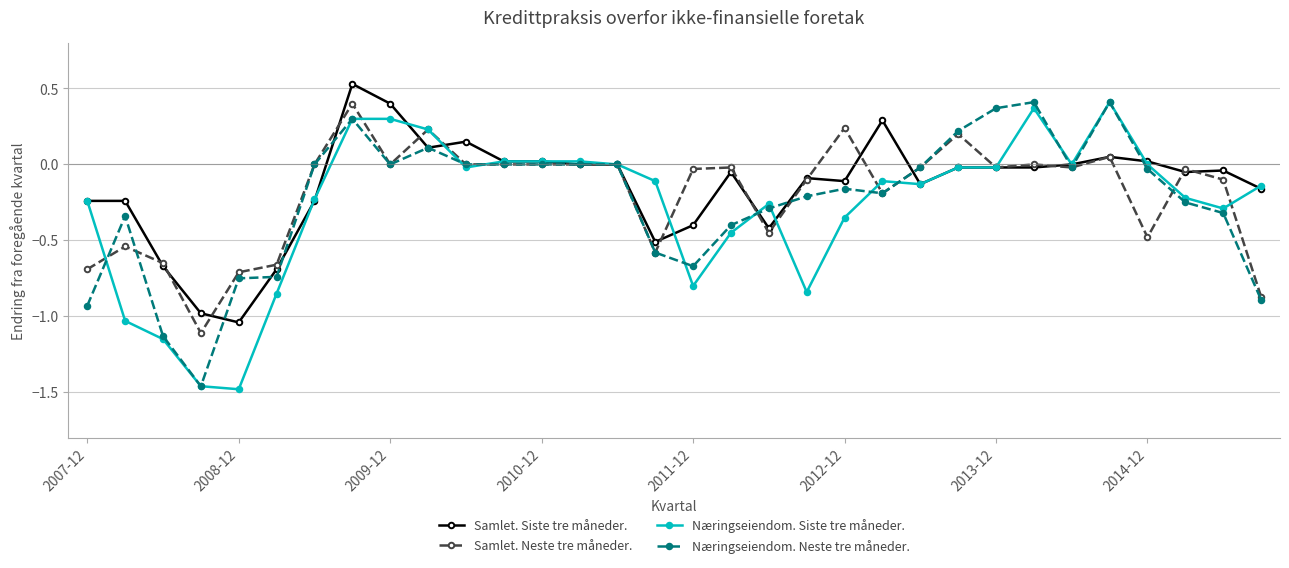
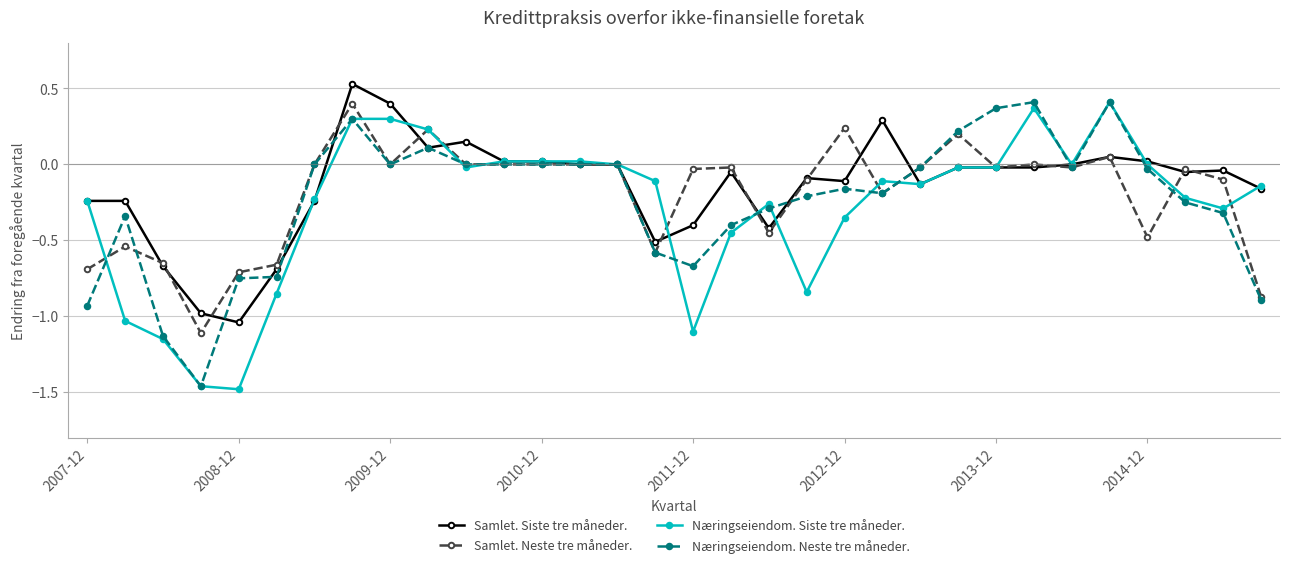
  {
    "Samlet. Siste tre måneder.": {
      "2008-12": -1.04,
      "2009-12": 0.4,
      "2011-12": -0.4,
      "2012-12": -0.1,
      "2014-12": 0.02
    },
    "Samlet. Neste tre måneder.": {
      "2007-12": -0.7,
      "2008-12": -0.7,
      "2011-12": -0.03,
      "2012-12": 0.24,
      "2014-12": -0.48
    },
    "Næringseiendom. Siste tre måneder.": {
      "2008-12": -1.48,
      "2009-12": 0.3,
-     "2011-12": -0.8,
+     "2011-12": -1.1,
      "2012-12": -0.35,
      "2014-12": 0.0
    },
    "Næringseiendom. Neste tre måneder.": {
      "2007-12": -0.93,
      "2008-12": -0.75,
      "2011-12": -0.67,
      "2012-12": -0.16,
      "2013-12": 0.37,
      "2014-12": -0.03
    }
  }
